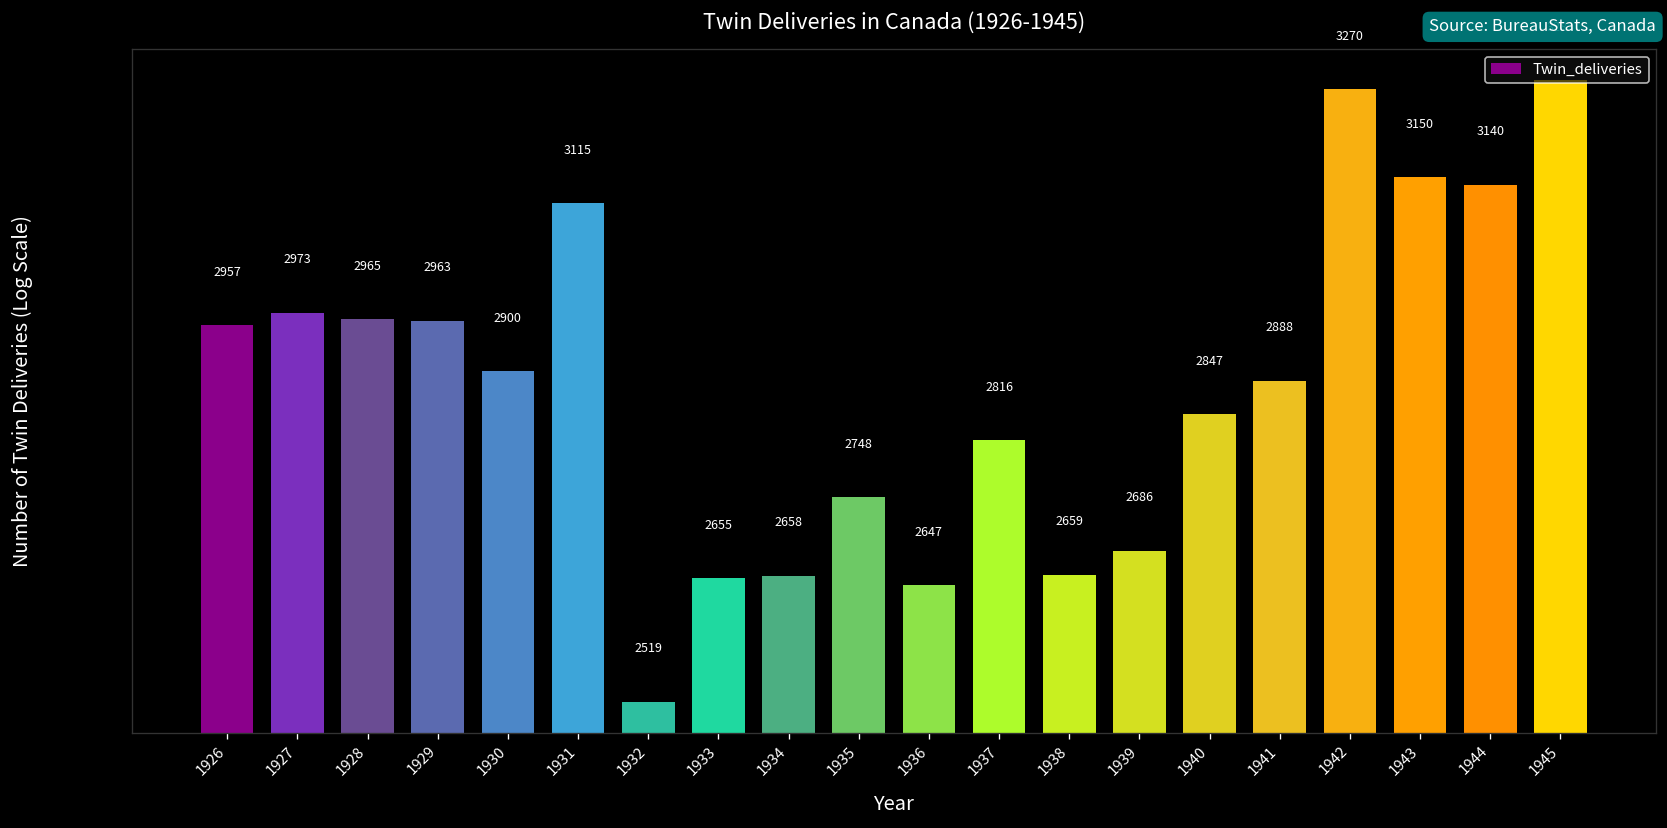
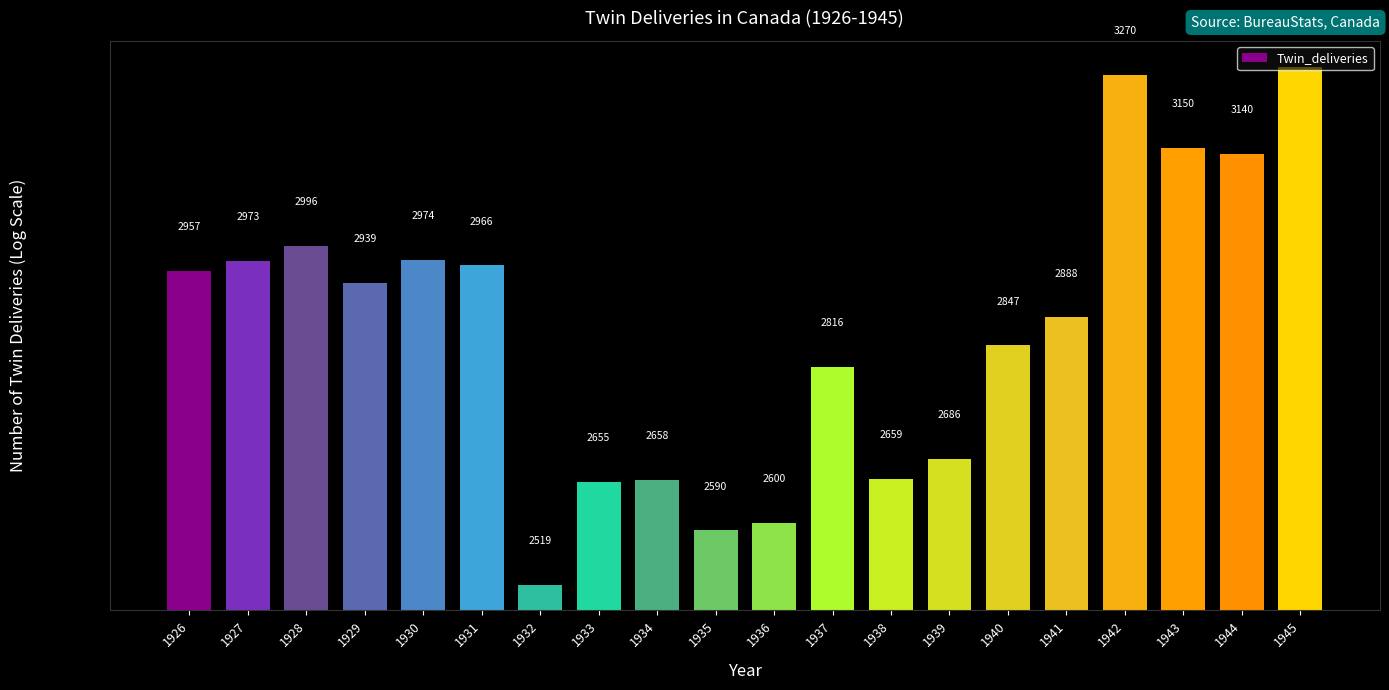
  {
-   "1928": 2965,
-   "1929": 2963,
-   "1930": 2900,
-   "1931": 3115,
-   "1935": 2748,
-   "1936": 2647
+   "1928": 2996,
+   "1929": 2939,
+   "1930": 2974,
+   "1931": 2966,
+   "1935": 2590,
+   "1936": 2600
  }
